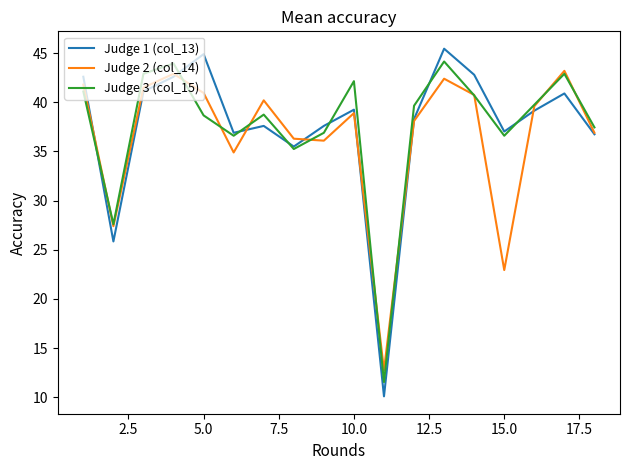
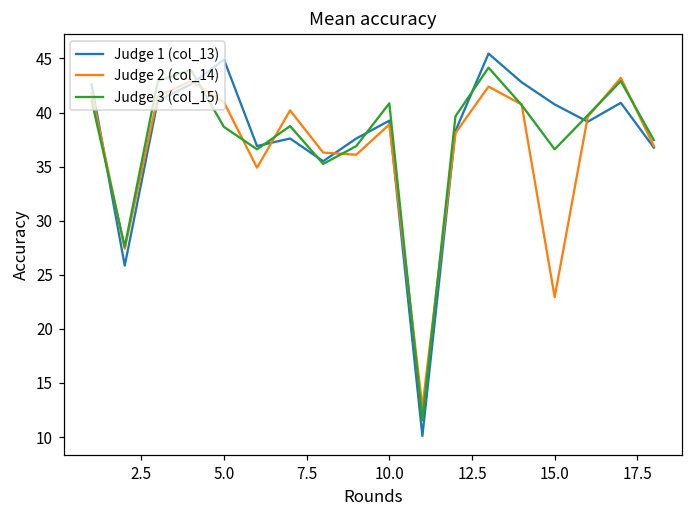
  {
    "Judge 1 (col_13)": {
      "10.0": 39,
-     "15.0": 37
+     "15.0": 41
    },
    "Judge 2 (col_14)": {
      "10.0": 39,
      "15.0": 23
    },
    "Judge 3 (col_15)": {
      "5.0": 39,
-     "10.0": 42,
+     "10.0": 41,
      "15.0": 37
    }
  }
